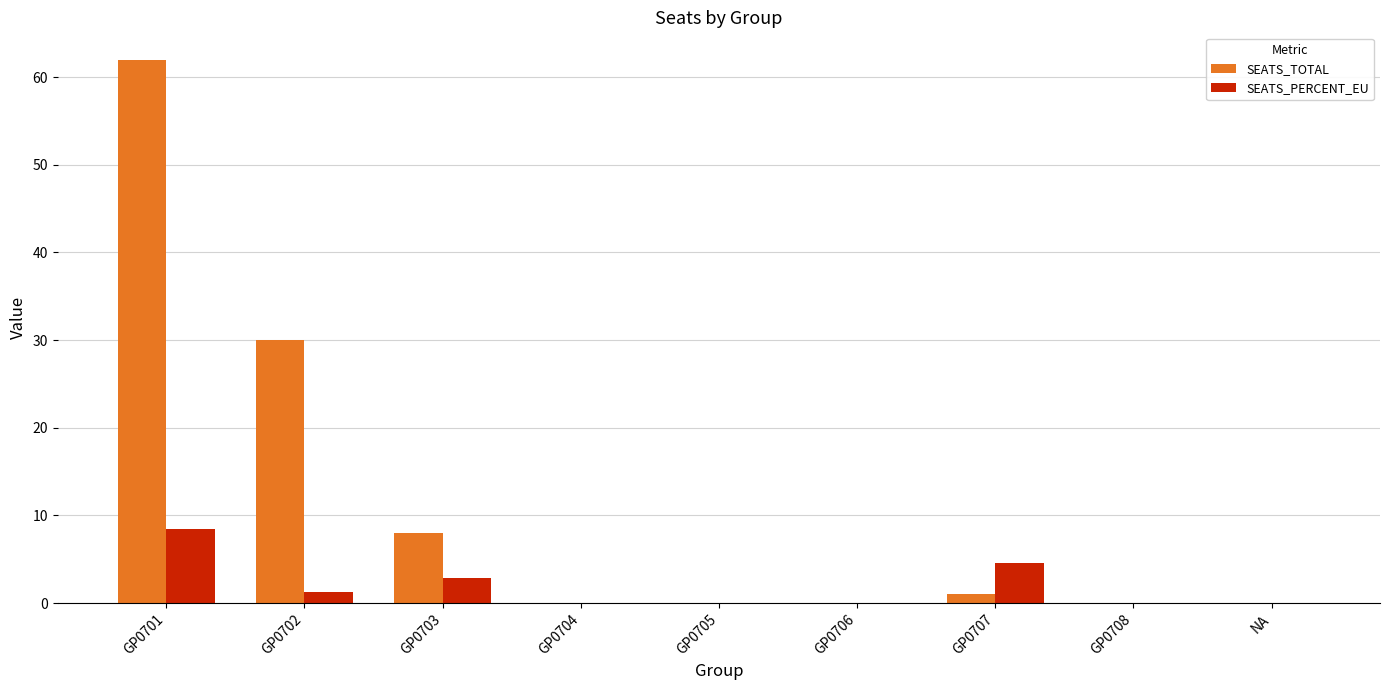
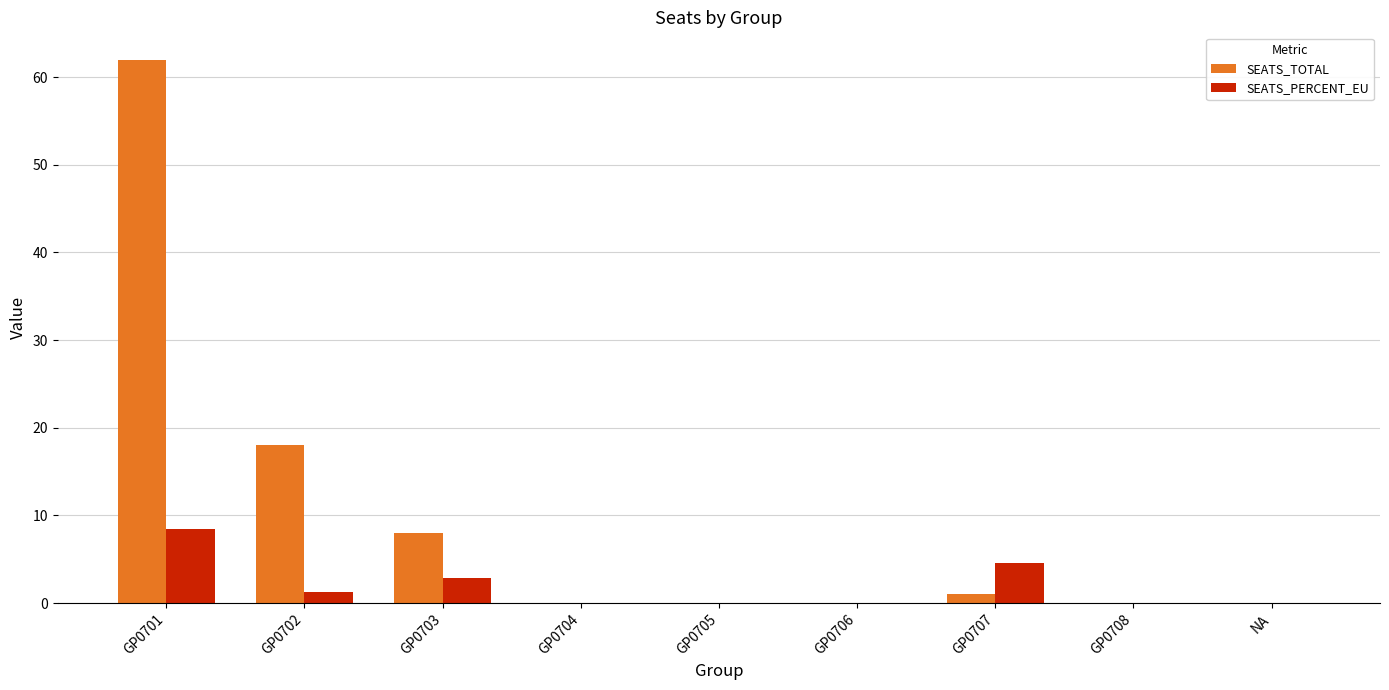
  {
    "SEATS_TOTAL": {
      "GP0701": 62,
-     "GP0702": 30,
+     "GP0702": 18,
      "GP0703": 8,
      "GP0704": 0,
      "GP0705": 0,
      "GP0706": 0,
      "GP0707": 1,
      "GP0708": 0,
      "NA": 0
    },
    "SEATS_PERCENT_EU": {
      "GP0701": 8,
      "GP0702": 1,
      "GP0703": 3,
      "GP0704": 0,
      "GP0705": 0,
      "GP0706": 0,
      "GP0707": 5,
      "GP0708": 0,
      "NA": 0
    }
  }
